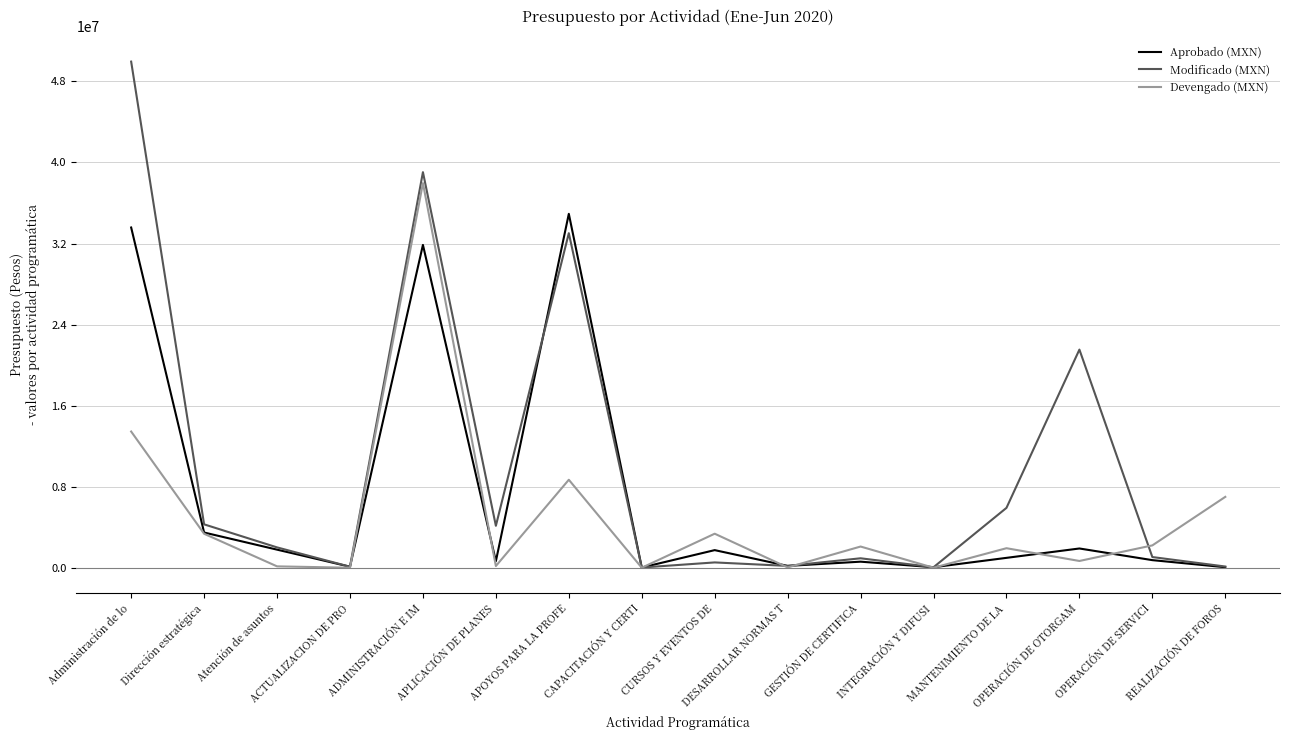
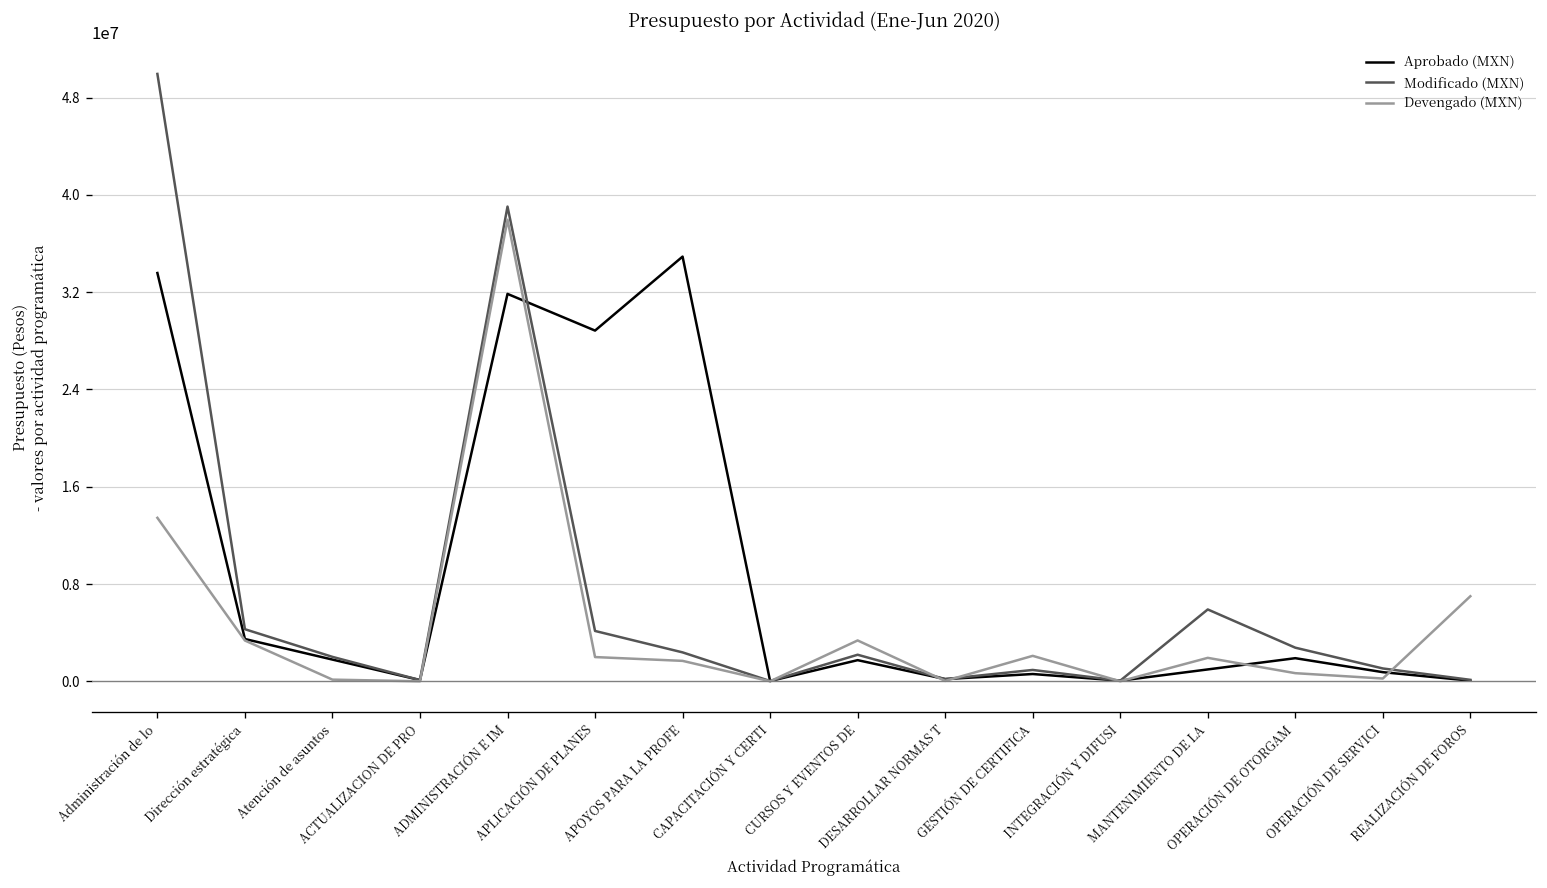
  {
    "Aprobado (MXN)": {
      "Administración de lo": 33600000,
      "ADMINISTRACIÓN E IM": 31900000,
-     "APLICACIÓN DE PLANES": 600000,
+     "APLICACIÓN DE PLANES": 28800000,
      "APOYOS PARA LA PROFE": 34900000,
      "CURSOS Y EVENTOS DE": 1700000,
      "GESTIÓN DE CERTIFICA": 600000,
      "MANTENIMIENTO DE LA": 1000000,
      "OPERACIÓN DE OTORGAM": 1900000,
      "OPERACIÓN DE SERVICI": 800000
    },
    "Modificado (MXN)": {
      "Administración de lo": 50000000,
      "Dirección estratégica": 4300000,
      "ADMINISTRACIÓN E IM": 39000000,
      "APLICACIÓN DE PLANES": 4100000,
-     "APOYOS PARA LA PROFE": 33000000,
-     "CURSOS Y EVENTOS DE": 500000,
+     "APOYOS PARA LA PROFE": 2400000,
+     "CURSOS Y EVENTOS DE": 2200000,
      "GESTIÓN DE CERTIFICA": 900000,
      "MANTENIMIENTO DE LA": 5900000,
-     "OPERACIÓN DE OTORGAM": 21500000,
+     "OPERACIÓN DE OTORGAM": 2800000,
      "OPERACIÓN DE SERVICI": 1100000
    },
    "Devengado (MXN)": {
      "Administración de lo": 13400000,
      "Atención de asuntos": 100000,
      "ADMINISTRACIÓN E IM": 38000000,
-     "APLICACIÓN DE PLANES": 200000,
-     "APOYOS PARA LA PROFE": 8700000,
+     "APLICACIÓN DE PLANES": 2000000,
+     "APOYOS PARA LA PROFE": 1700000,
      "CURSOS Y EVENTOS DE": 3400000,
      "GESTIÓN DE CERTIFICA": 2100000,
      "MANTENIMIENTO DE LA": 1900000,
      "OPERACIÓN DE OTORGAM": 700000,
-     "OPERACIÓN DE SERVICI": 2200000,
+     "OPERACIÓN DE SERVICI": 200000,
      "REALIZACIÓN DE FOROS": 7000000
    }
  }
